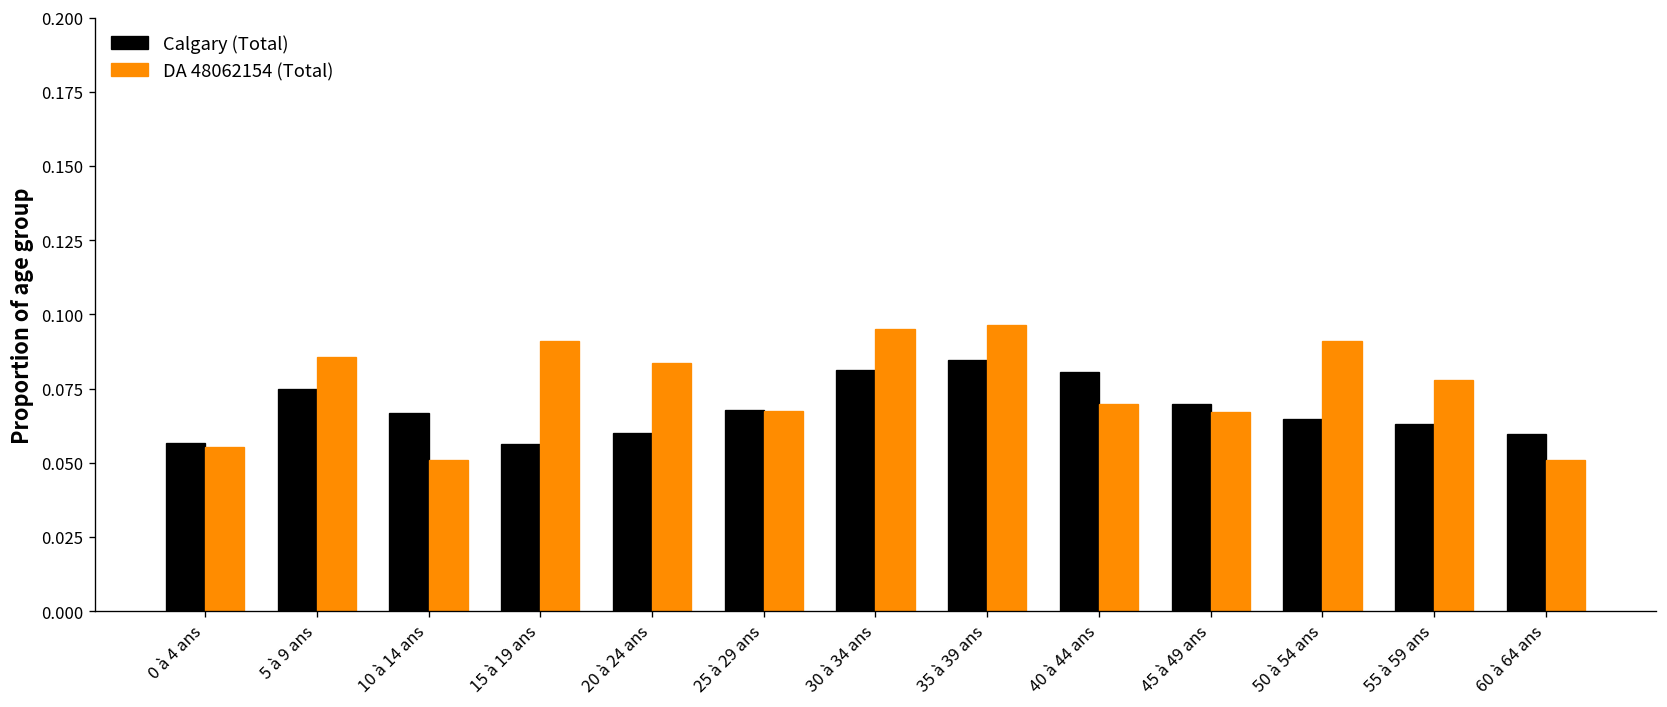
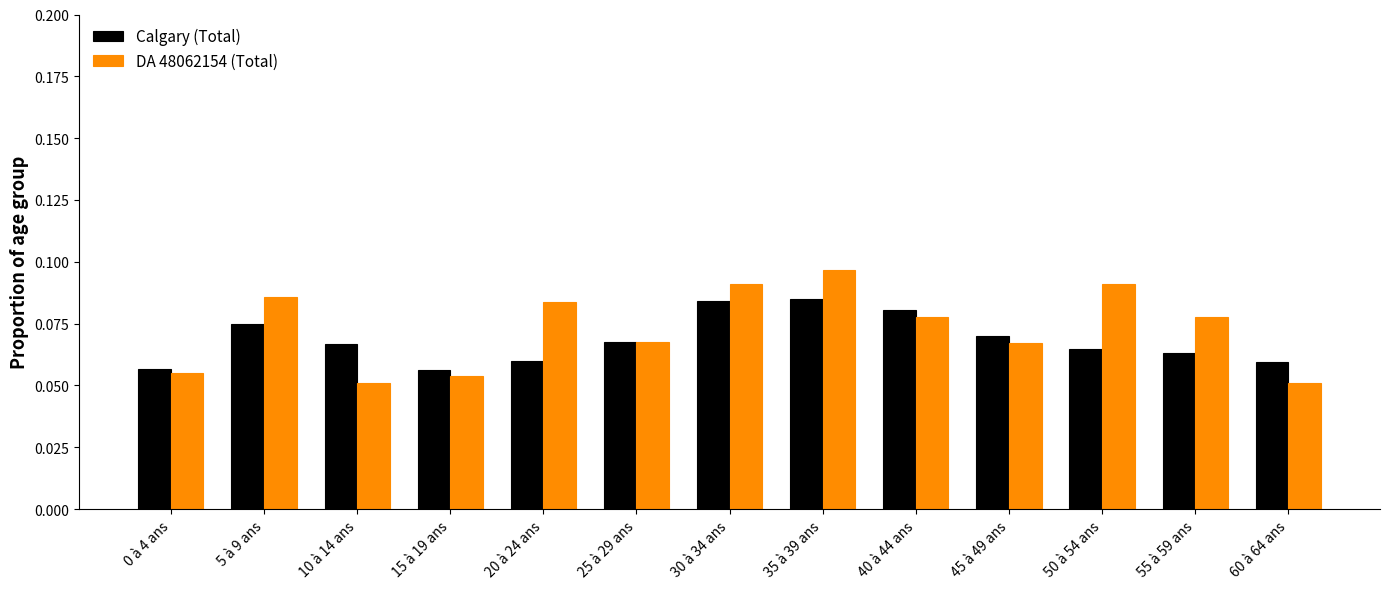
  {
    "Calgary (Total)": {
      "0 à 4 ans": 0.057,
      "5 à 9 ans": 0.075,
      "10 à 14 ans": 0.067,
      "15 à 19 ans": 0.056,
      "20 à 24 ans": 0.060,
      "25 à 29 ans": 0.068,
-     "30 à 34 ans": 0.081,
+     "30 à 34 ans": 0.084,
      "35 à 39 ans": 0.085,
      "40 à 44 ans": 0.081,
      "45 à 49 ans": 0.070,
      "50 à 54 ans": 0.065,
      "55 à 59 ans": 0.063,
      "60 à 64 ans": 0.060
    },
    "DA 48062154 (Total)": {
      "0 à 4 ans": 0.055,
      "5 à 9 ans": 0.086,
      "10 à 14 ans": 0.051,
-     "15 à 19 ans": 0.091,
+     "15 à 19 ans": 0.054,
      "20 à 24 ans": 0.084,
      "25 à 29 ans": 0.068,
-     "30 à 34 ans": 0.095,
+     "30 à 34 ans": 0.091,
      "35 à 39 ans": 0.097,
-     "40 à 44 ans": 0.070,
+     "40 à 44 ans": 0.078,
      "45 à 49 ans": 0.067,
      "50 à 54 ans": 0.091,
      "55 à 59 ans": 0.078,
      "60 à 64 ans": 0.051
    }
  }
